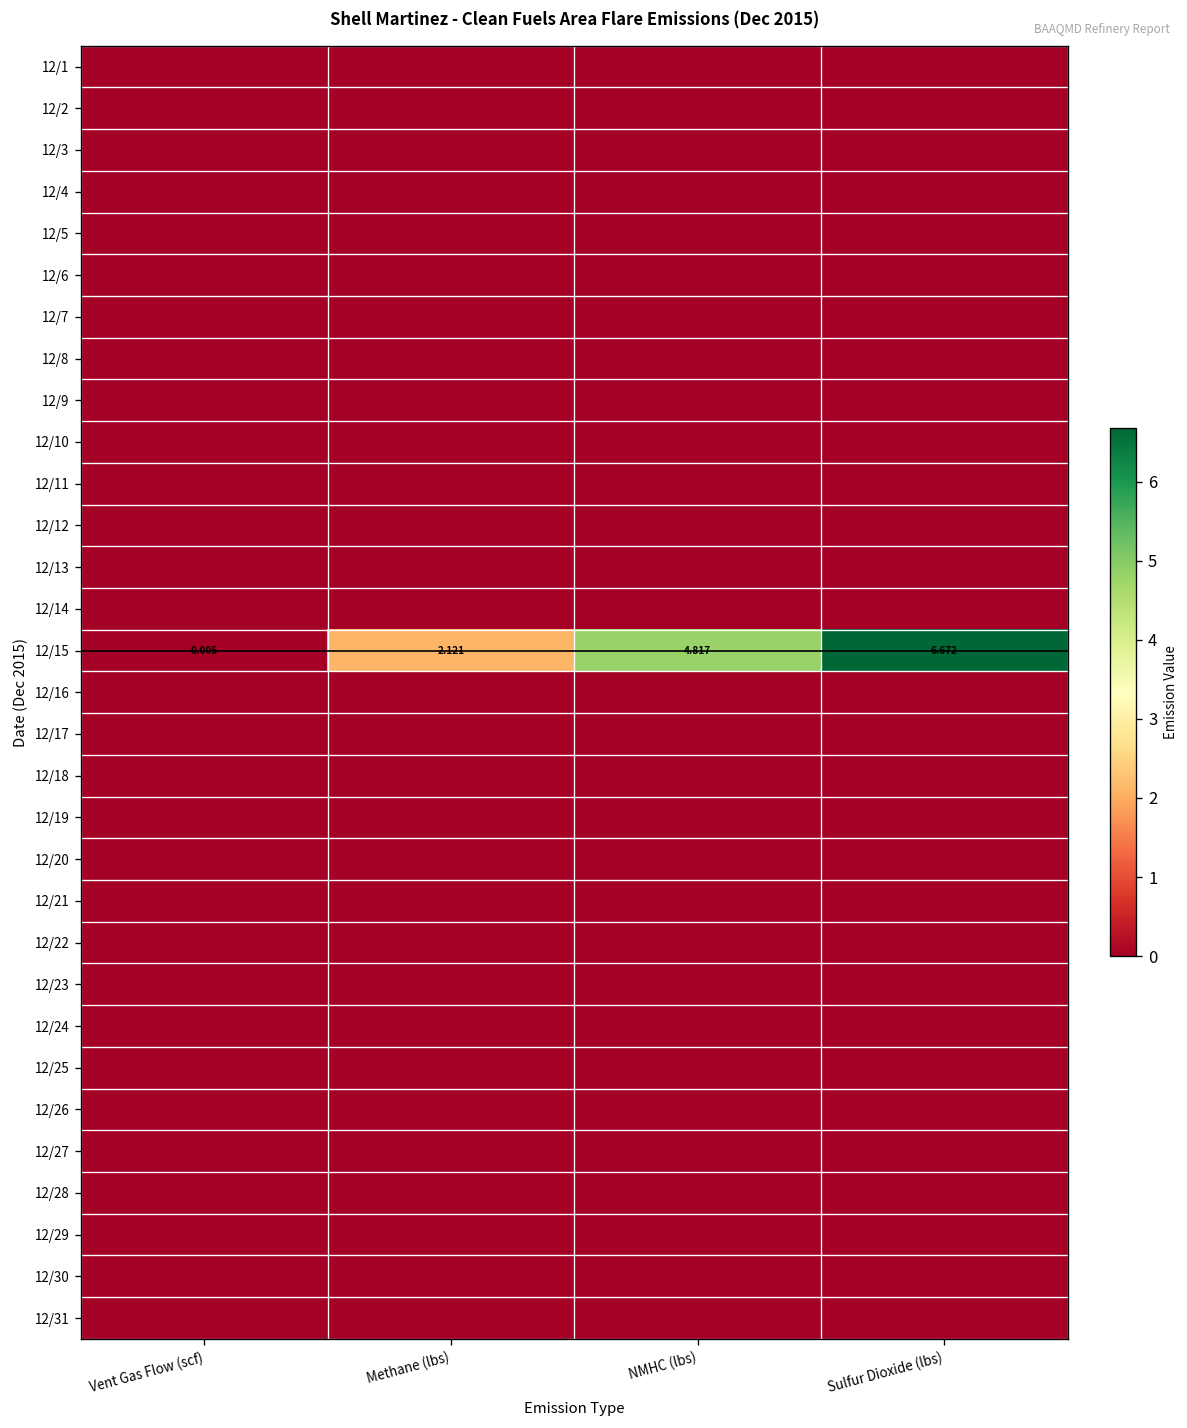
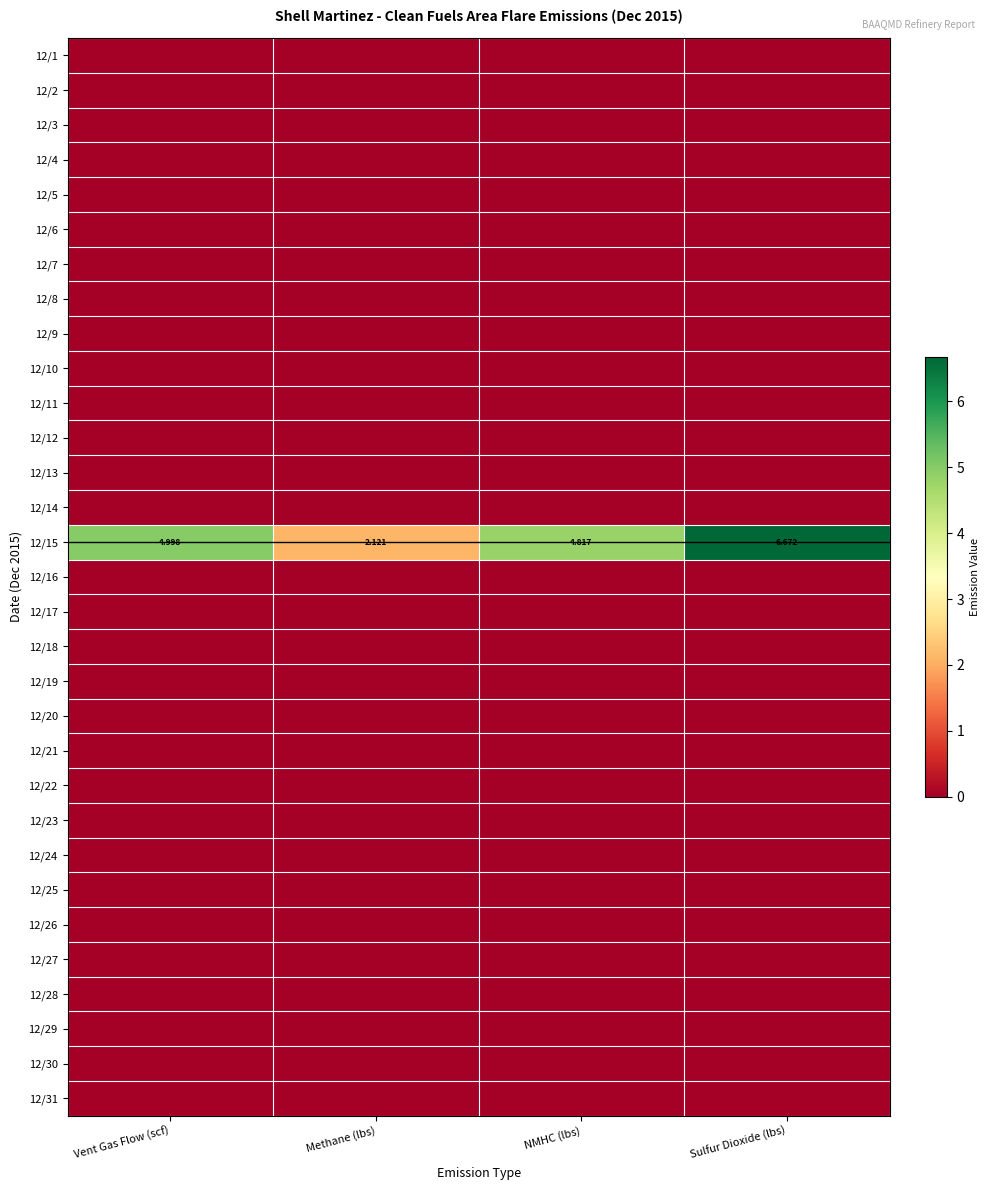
  {
    "12/15": {
-     "Vent Gas Flow (scf)": 0.005,
+     "Vent Gas Flow (scf)": 4.998,
      "Methane (lbs)": 2.121,
      "NMHC (lbs)": 4.817,
      "Sulfur Dioxide (lbs)": 6.672
    }
  }
